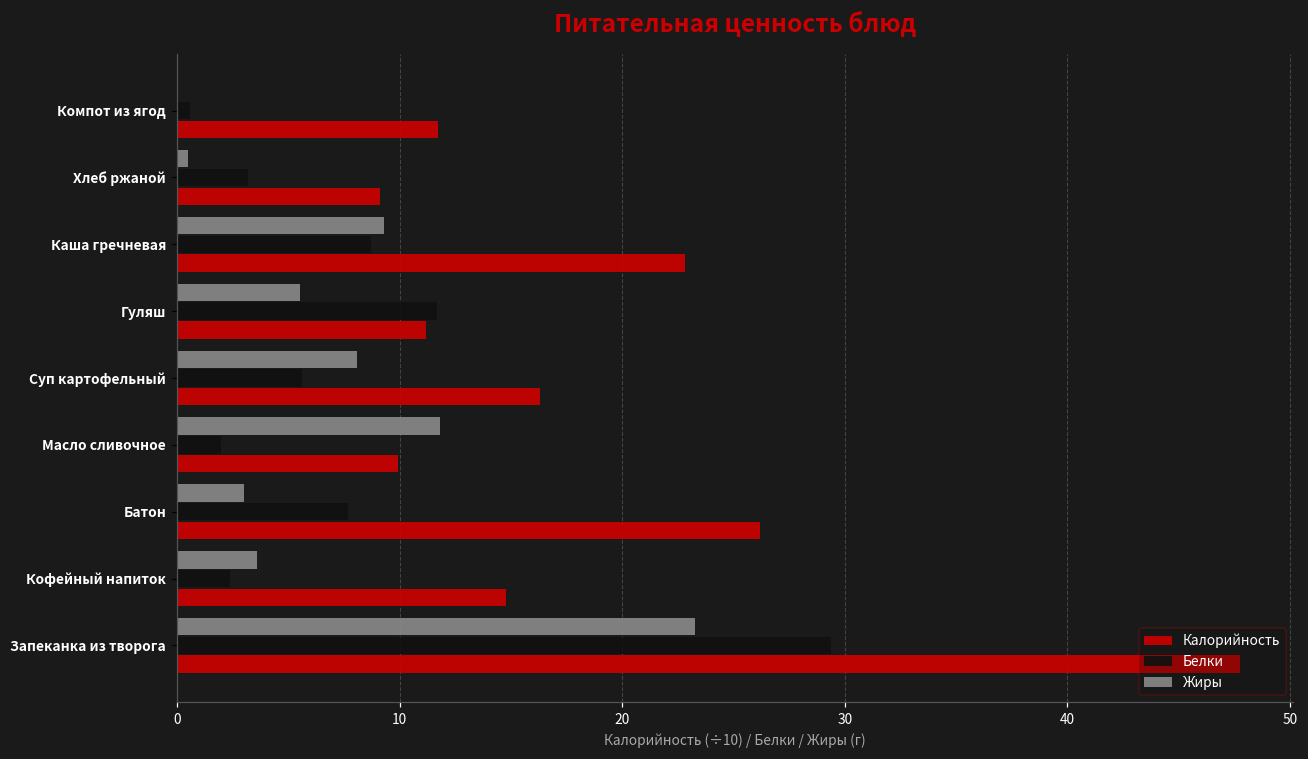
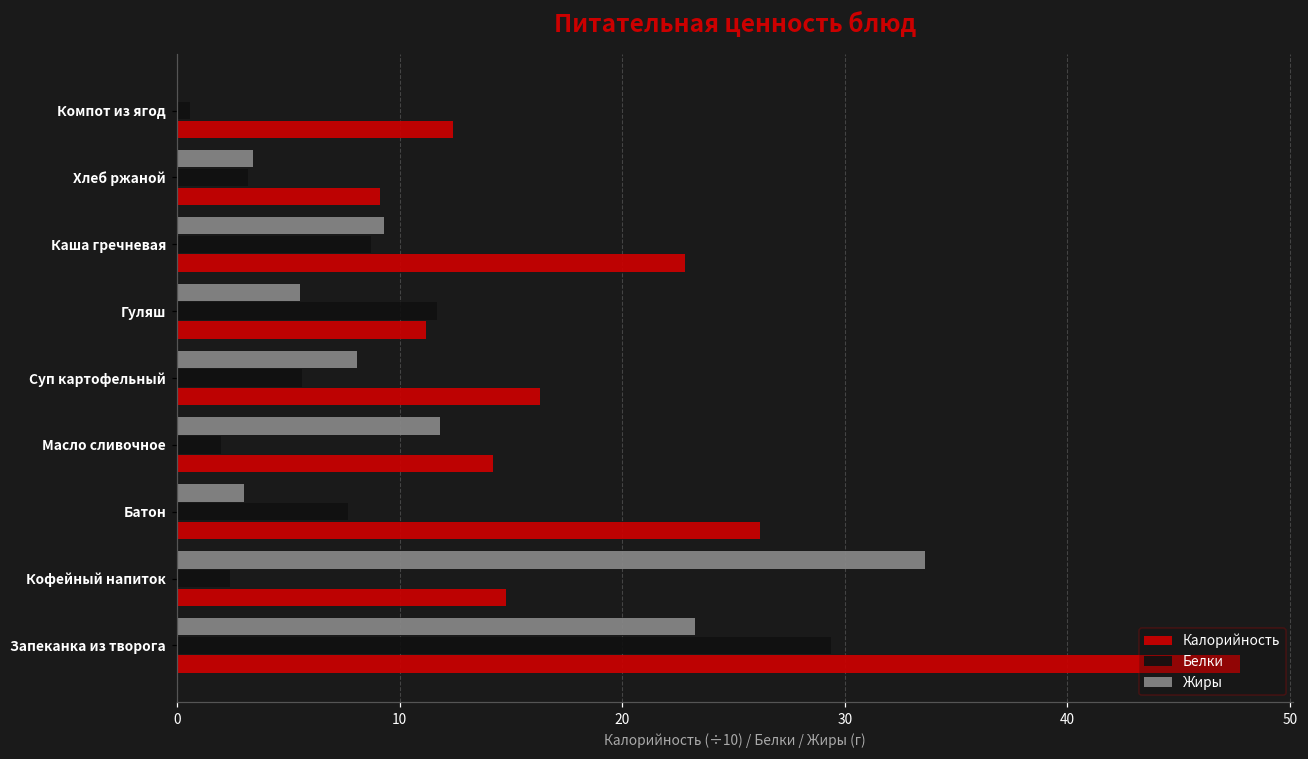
  {
    "Калорийность": {
-     "Компот из ягод": 11.7,
+     "Компот из ягод": 12.4,
      "Хлеб ржаной": 9.1,
      "Каша гречневая": 22.8,
      "Гуляш": 11.2,
      "Суп картофельный": 16.3,
-     "Масло сливочное": 9.9,
+     "Масло сливочное": 14.2,
      "Батон": 26.2,
      "Кофейный напиток": 14.8
    },
    "Белки": {
      "Компот из ягод": 0.6,
      "Хлеб ржаной": 3.2,
      "Каша гречневая": 8.7,
      "Гуляш": 11.7,
      "Суп картофельный": 5.6,
      "Масло сливочное": 2.0,
      "Батон": 7.7,
      "Кофейный напиток": 2.4,
      "Запеканка из творога": 29.4
    },
    "Жиры": {
      "Компот из ягод": 0.0,
-     "Хлеб ржаной": 0.5,
+     "Хлеб ржаной": 3.4,
      "Каша гречневая": 9.3,
      "Гуляш": 5.5,
      "Суп картофельный": 8.1,
      "Масло сливочное": 11.8,
      "Батон": 3.0,
-     "Кофейный напиток": 3.6,
+     "Кофейный напиток": 33.6,
      "Запеканка из творога": 23.3
    }
  }
